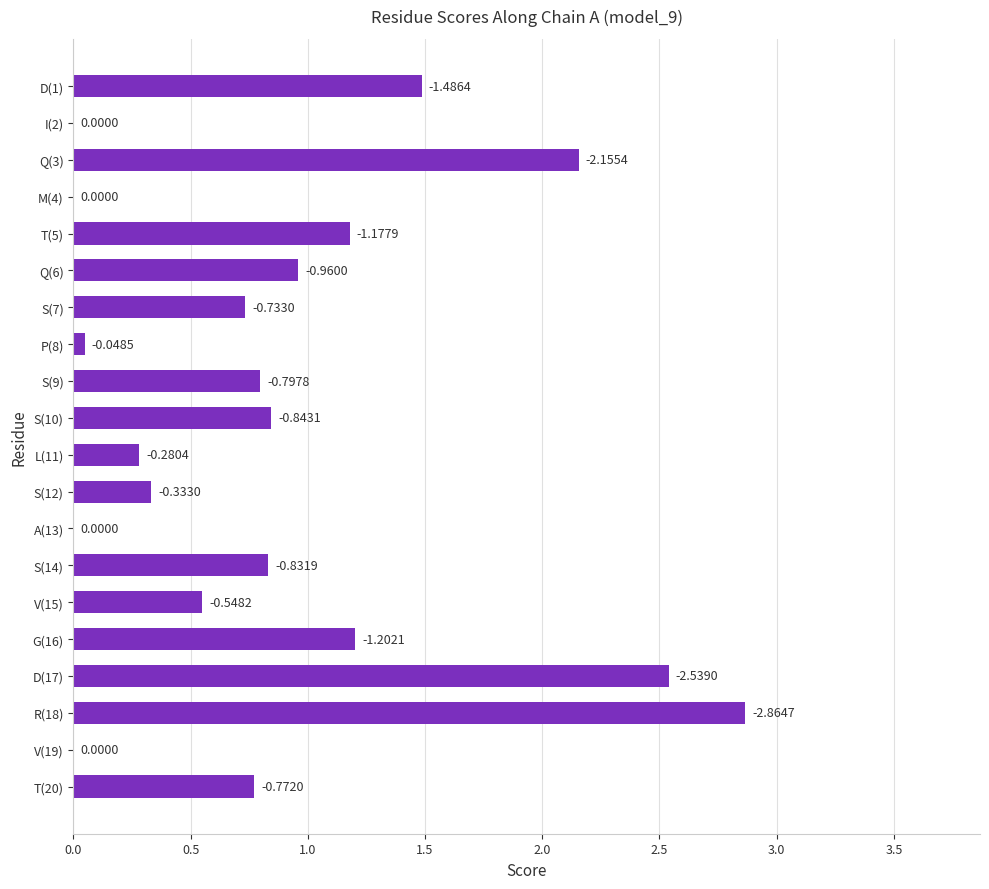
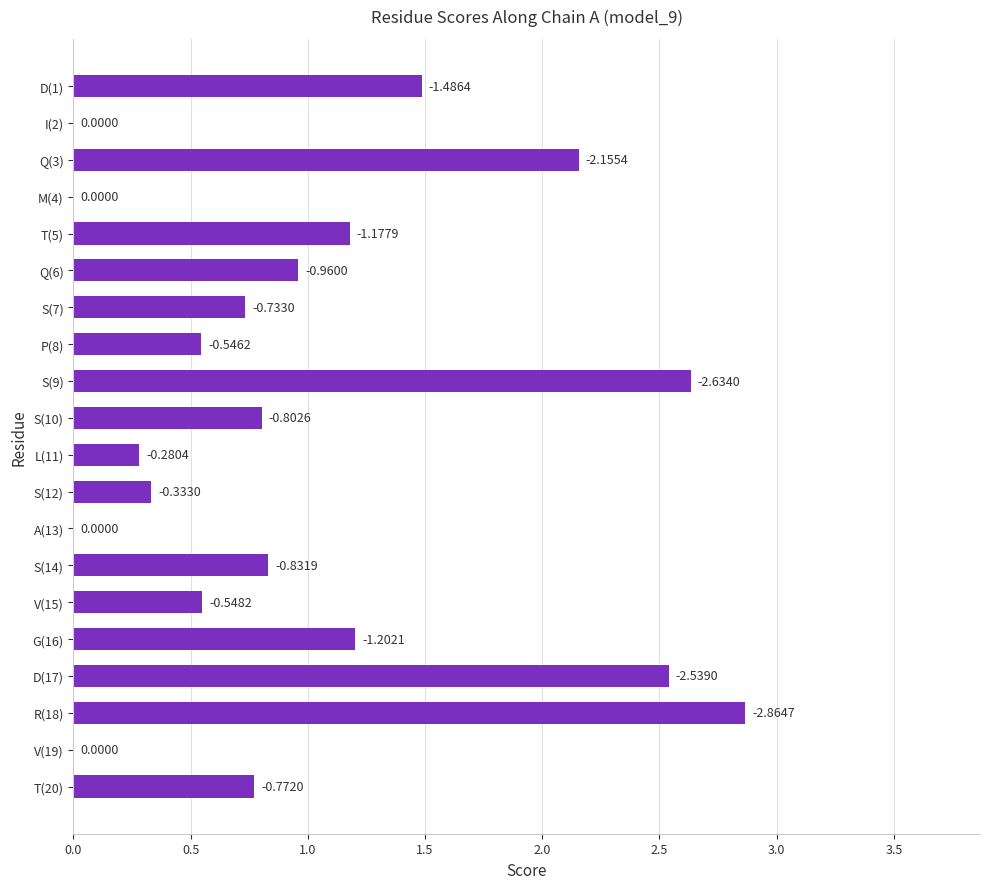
  {
    "I(2)": 0.0000,
    "M(4)": 0.0000,
-   "P(8)": -0.0485,
-   "S(9)": -0.7978,
-   "S(10)": -0.8431,
+   "P(8)": -0.5462,
+   "S(9)": -2.6340,
+   "S(10)": -0.8026,
    "A(13)": 0.0000,
    "V(19)": 0.0000
  }
